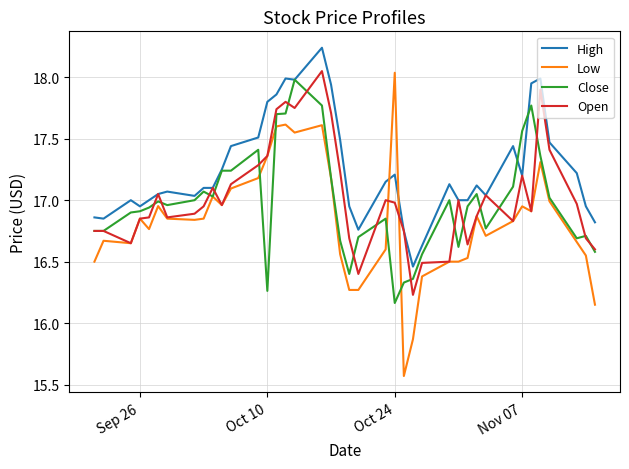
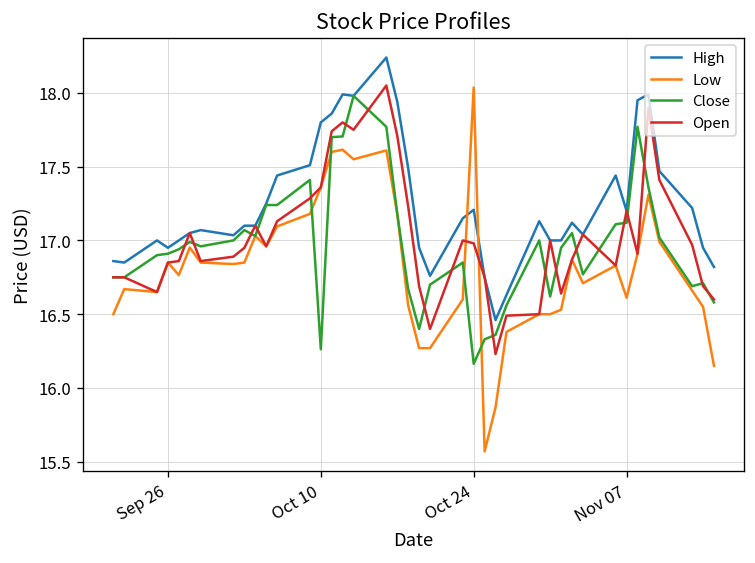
  {
    "High": {
      "Sep 26": 16.95,
      "Oct 10": 17.80,
      "Oct 24": 17.21
    },
    "Low": {
      "Oct 24": 18.04,
-     "Nov 07": 16.95
+     "Nov 07": 16.61
    },
    "Close": {
      "Sep 26": 16.91,
      "Oct 10": 16.26,
      "Oct 24": 16.16,
-     "Nov 07": 17.56
+     "Nov 07": 17.12
    },
    "Open": {
      "Oct 24": 16.98
    }
  }
